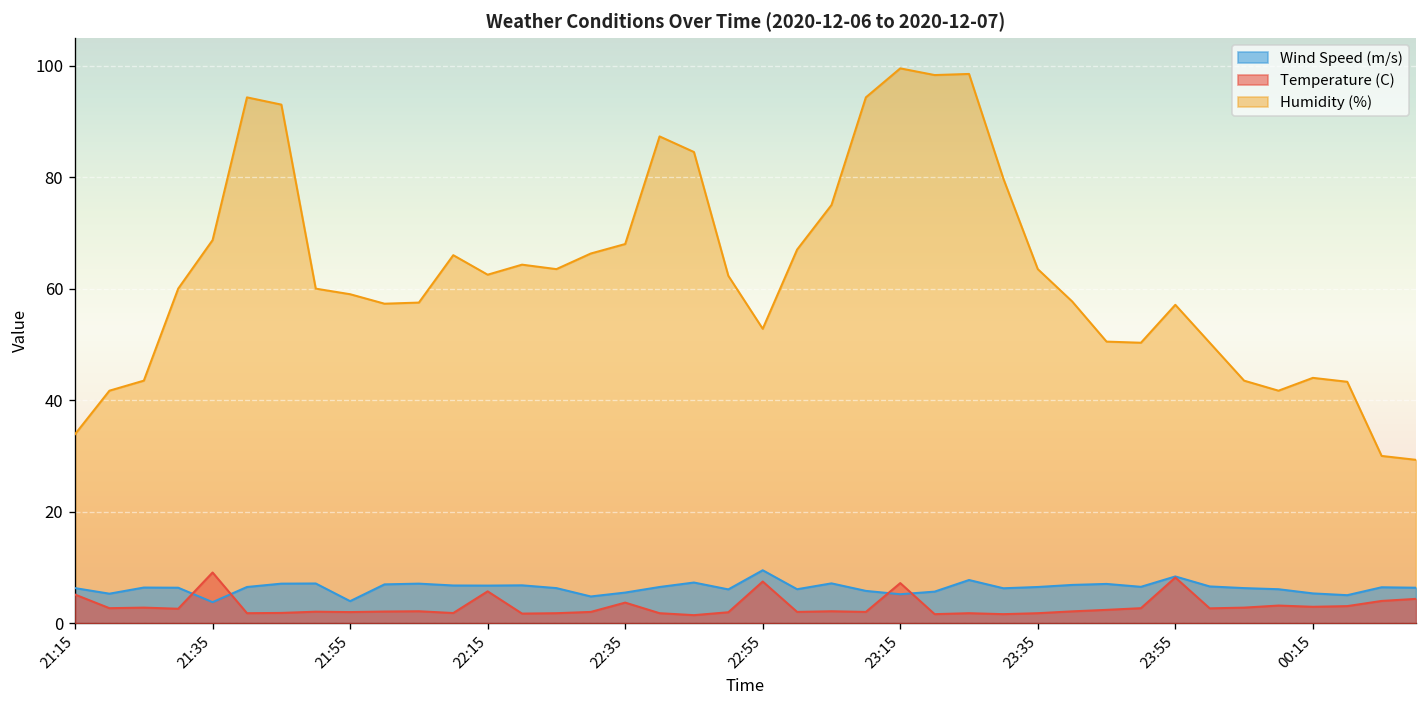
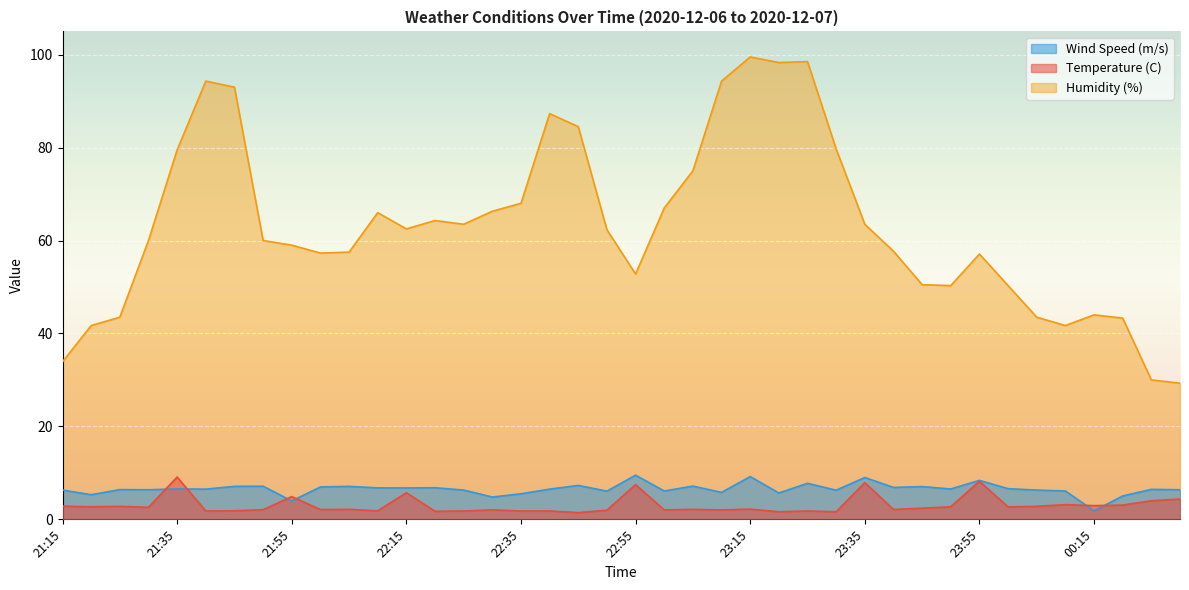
  {
    "Wind Speed (m/s)": {
      "21:15": 6,
-     "21:35": 4,
+     "21:35": 7,
      "21:55": 4,
      "22:15": 7,
      "22:35": 6,
      "22:55": 10,
-     "23:15": 5,
-     "23:35": 7,
-     "00:15": 5
+     "23:15": 9,
+     "23:35": 9,
+     "00:15": 2
    },
    "Temperature (C)": {
-     "21:15": 5,
+     "21:15": 3,
      "21:35": 9,
-     "21:55": 2,
+     "21:55": 5,
      "22:15": 6,
-     "22:35": 4,
+     "22:35": 2,
      "22:55": 7,
-     "23:15": 7,
-     "23:35": 2,
+     "23:15": 2,
+     "23:35": 8,
      "00:15": 3
    },
    "Humidity (%)": {
      "21:15": 34,
-     "21:35": 69,
+     "21:35": 80,
      "21:55": 59,
      "22:15": 63,
      "22:35": 68,
      "22:55": 53,
      "23:15": 100,
      "23:35": 64,
      "23:55": 57,
      "00:15": 44
    }
  }
